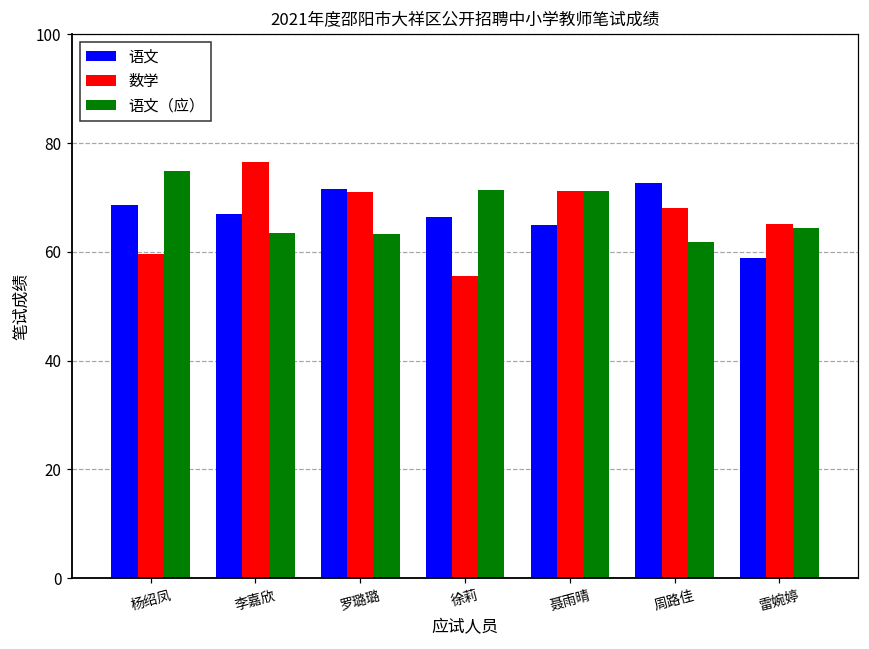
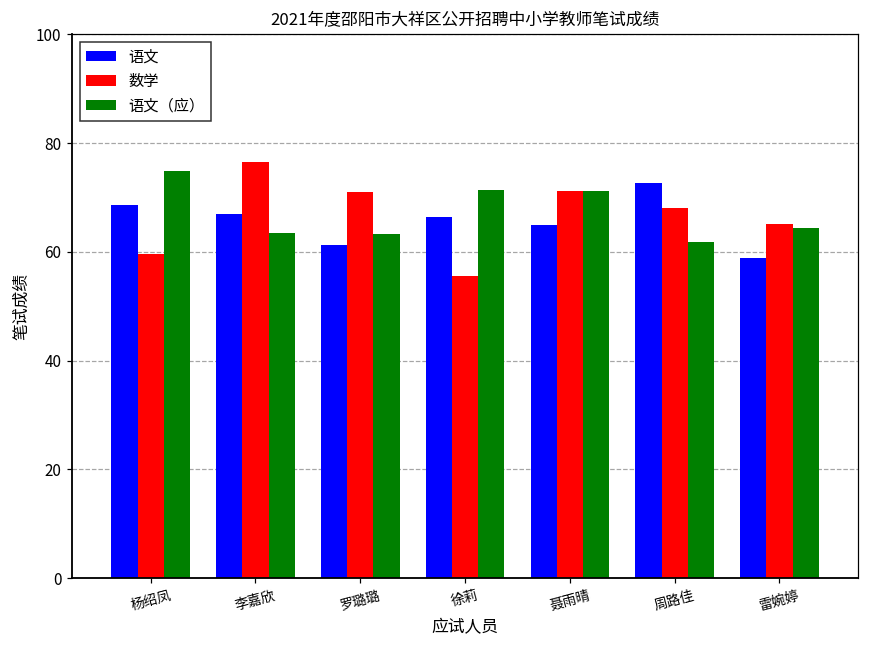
  {
    "语文": {
      "杨绍凤": 69,
      "李嘉欣": 67,
-     "罗璐璐": 72,
+     "罗璐璐": 61,
      "徐莉": 66,
      "聂雨晴": 65,
      "周路佳": 73,
      "雷婉婷": 59
    },
    "数学": {
      "杨绍凤": 60,
      "李嘉欣": 77,
      "罗璐璐": 71,
      "徐莉": 56,
      "聂雨晴": 71,
      "周路佳": 68,
      "雷婉婷": 65
    },
    "语文（应）": {
      "杨绍凤": 75,
      "李嘉欣": 63,
      "罗璐璐": 63,
      "徐莉": 71,
      "聂雨晴": 71,
      "周路佳": 62,
      "雷婉婷": 64
    }
  }
